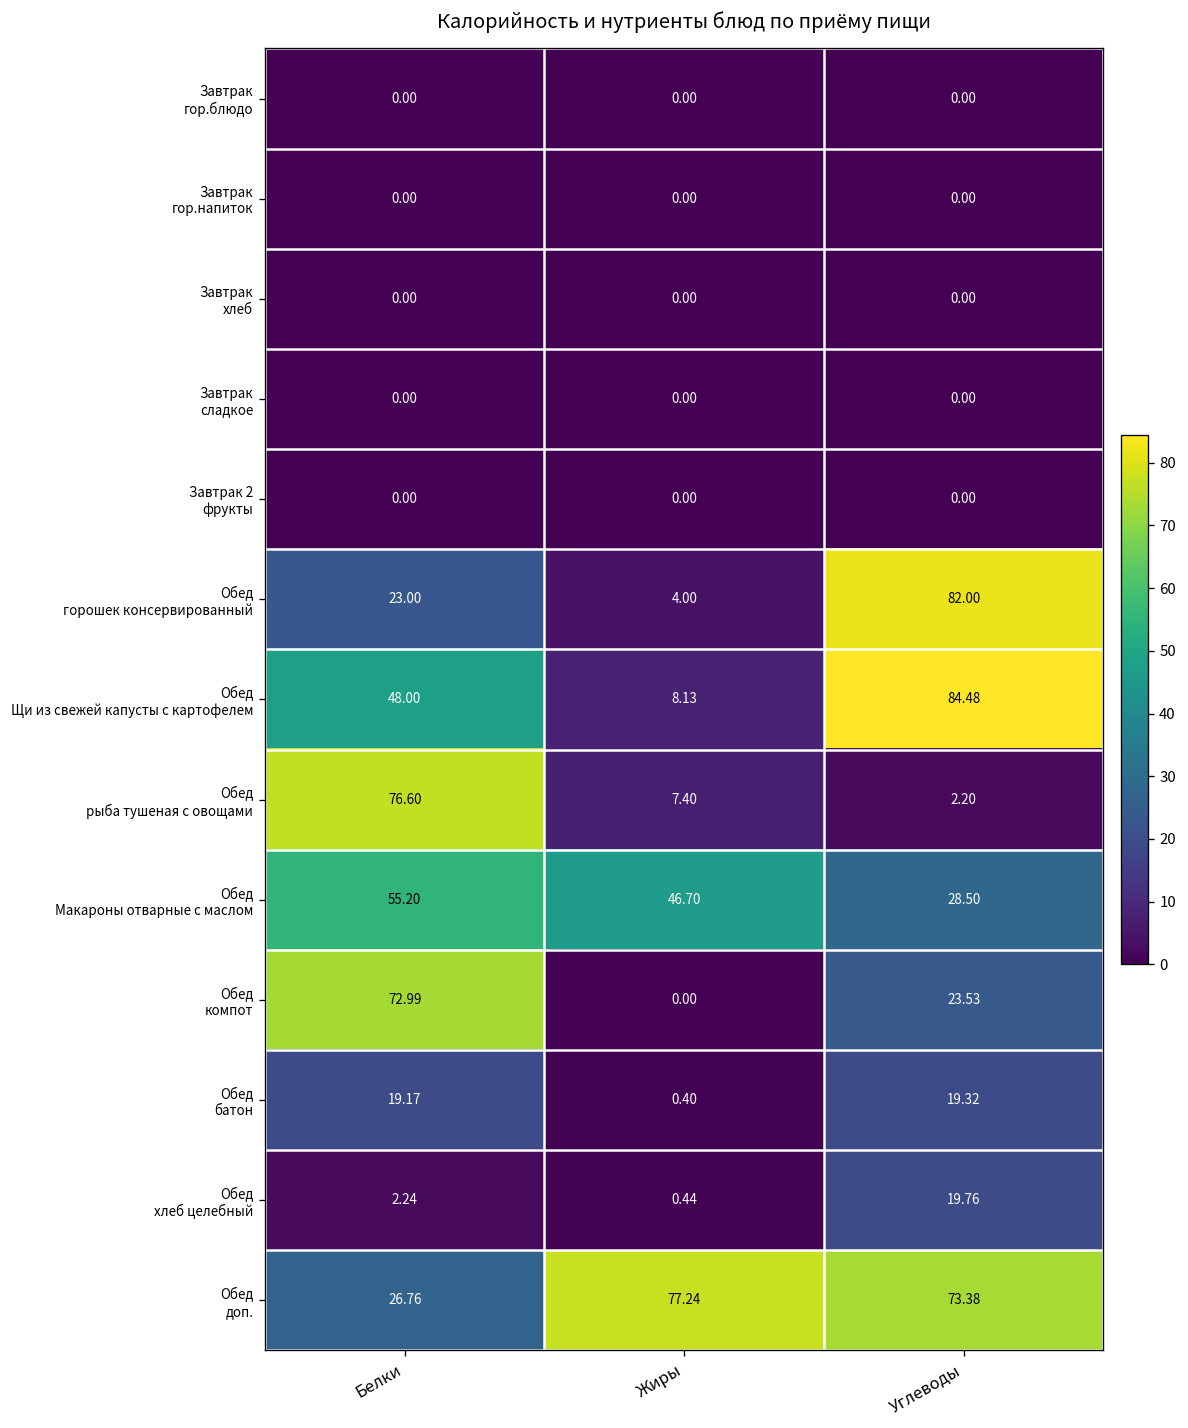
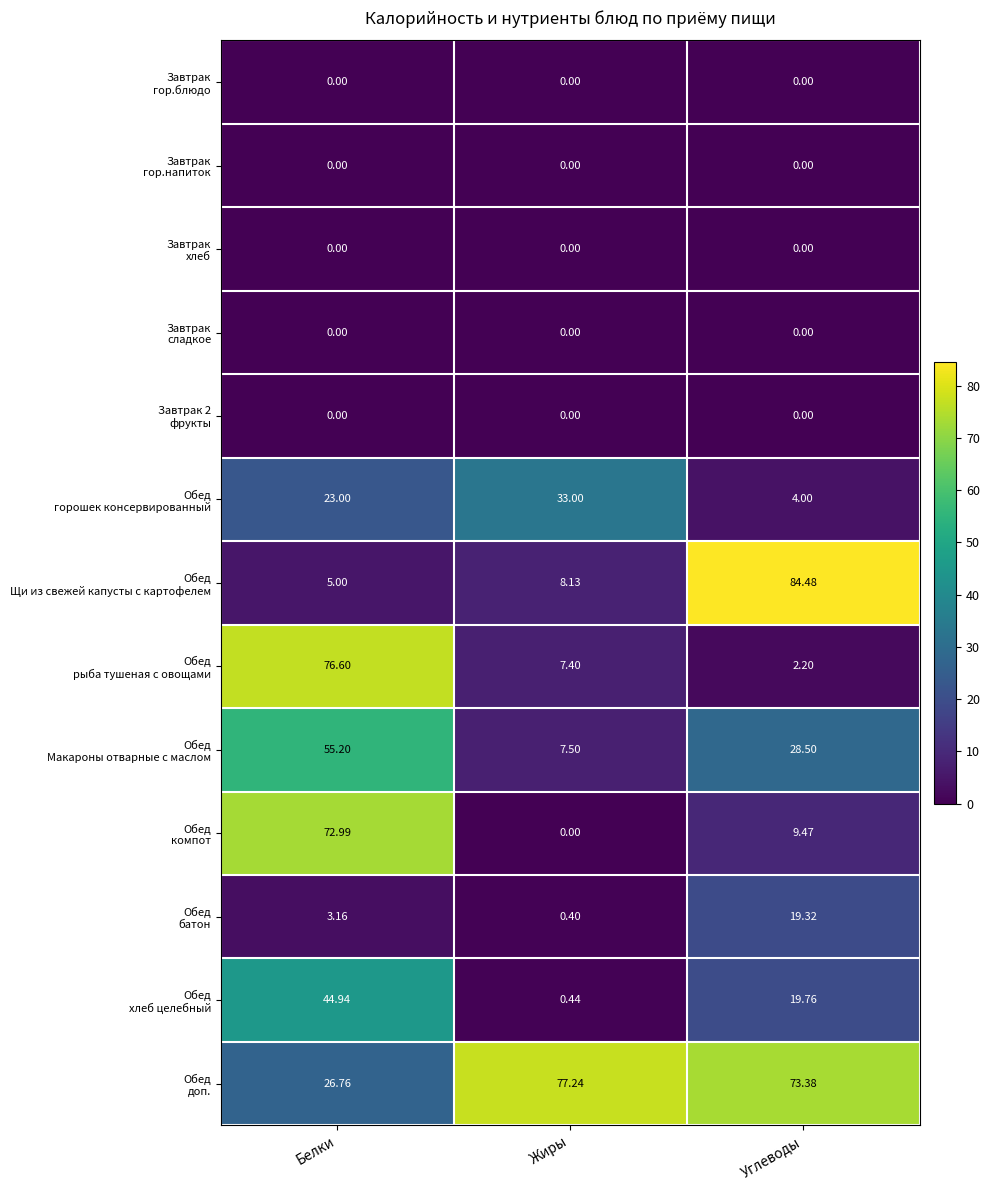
  {
    "Завтрак гор.блюдо": {
      "Белки": 0.00,
      "Жиры": 0.00,
      "Углеводы": 0.00
    },
    "Завтрак гор.напиток": {
      "Белки": 0.00,
      "Жиры": 0.00,
      "Углеводы": 0.00
    },
    "Завтрак хлеб": {
      "Белки": 0.00,
      "Жиры": 0.00,
      "Углеводы": 0.00
    },
    "Завтрак сладкое": {
      "Белки": 0.00,
      "Жиры": 0.00,
      "Углеводы": 0.00
    },
    "Завтрак 2 фрукты": {
      "Белки": 0.00,
      "Жиры": 0.00,
      "Углеводы": 0.00
    },
    "Обед горошек консервированный": {
      "Белки": 23.00,
-     "Жиры": 4.00,
-     "Углеводы": 82.00
+     "Жиры": 33.00,
+     "Углеводы": 4.00
    },
    "Обед Щи из свежей капусты с картофелем": {
-     "Белки": 48.00,
+     "Белки": 5.00,
      "Жиры": 8.13,
      "Углеводы": 84.48
    },
    "Обед рыба тушеная с овощами": {
      "Белки": 76.60,
      "Жиры": 7.40,
      "Углеводы": 2.20
    },
    "Обед Макароны отварные с маслом": {
      "Белки": 55.20,
-     "Жиры": 46.70,
+     "Жиры": 7.50,
      "Углеводы": 28.50
    },
    "Обед компот": {
      "Белки": 72.99,
      "Жиры": 0.00,
-     "Углеводы": 23.53
+     "Углеводы": 9.47
    },
    "Обед батон": {
-     "Белки": 19.17,
+     "Белки": 3.16,
      "Жиры": 0.40,
      "Углеводы": 19.32
    },
    "Обед хлеб целебный": {
-     "Белки": 2.24,
+     "Белки": 44.94,
      "Жиры": 0.44,
      "Углеводы": 19.76
    },
    "Обед доп.": {
      "Белки": 26.76,
      "Жиры": 77.24,
      "Углеводы": 73.38
    }
  }
